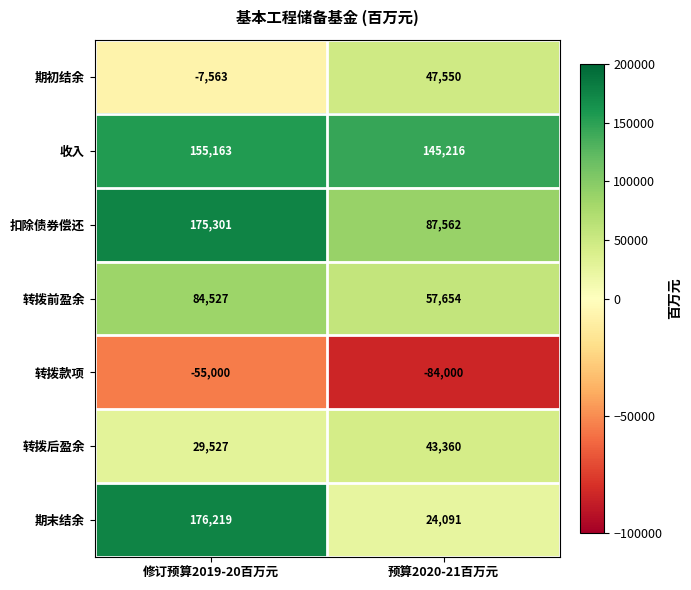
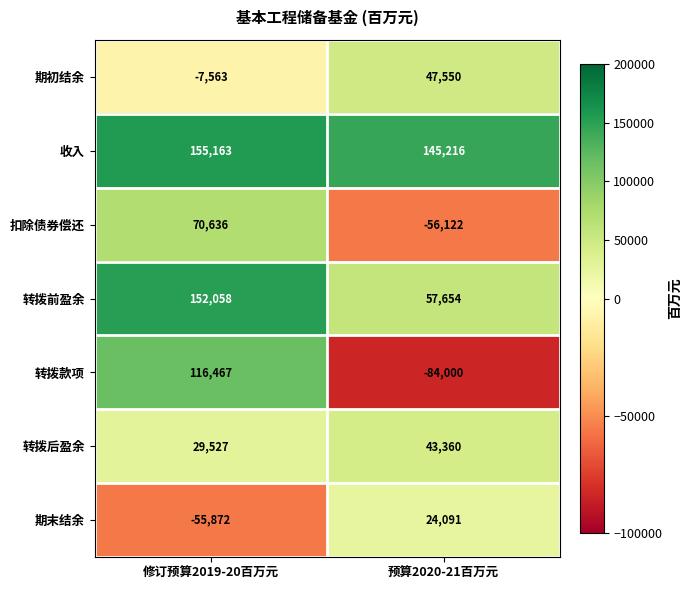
  {
    "期初结余": {
      "修订预算2019-20百万元": "-7,563",
      "预算2020-21百万元": "47,550"
    },
    "收入": {
      "修订预算2019-20百万元": "155,163",
      "预算2020-21百万元": "145,216"
    },
    "扣除债券偿还": {
-     "修订预算2019-20百万元": "175,301",
-     "预算2020-21百万元": "87,562"
+     "修订预算2019-20百万元": "70,636",
+     "预算2020-21百万元": "-56,122"
    },
    "转拨前盈余": {
-     "修订预算2019-20百万元": "84,527",
+     "修订预算2019-20百万元": "152,058",
      "预算2020-21百万元": "57,654"
    },
    "转拨款项": {
-     "修订预算2019-20百万元": "-55,000",
+     "修订预算2019-20百万元": "116,467",
      "预算2020-21百万元": "-84,000"
    },
    "转拨后盈余": {
      "修订预算2019-20百万元": "29,527",
      "预算2020-21百万元": "43,360"
    },
    "期末结余": {
-     "修订预算2019-20百万元": "176,219",
+     "修订预算2019-20百万元": "-55,872",
      "预算2020-21百万元": "24,091"
    }
  }
